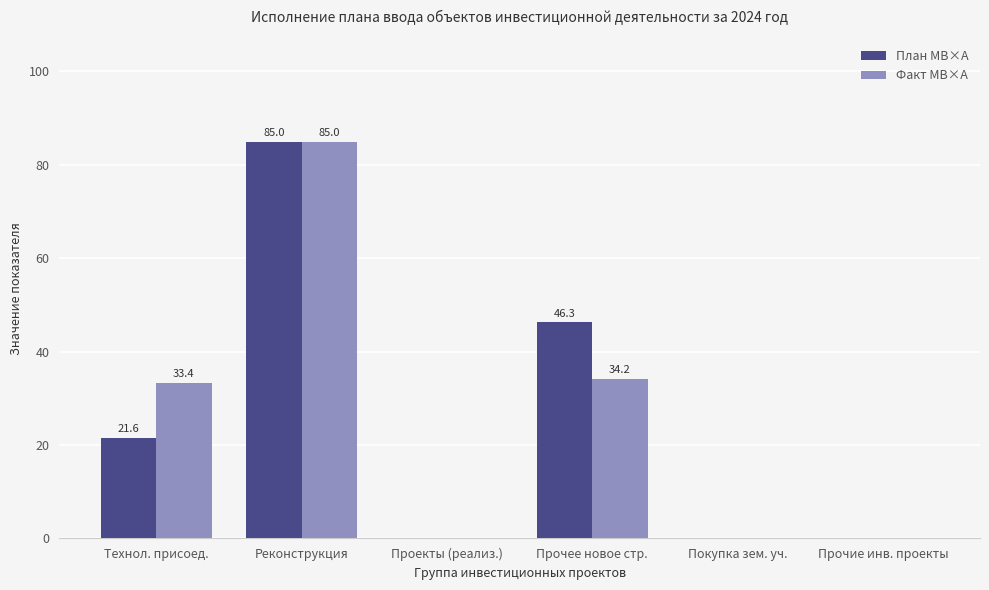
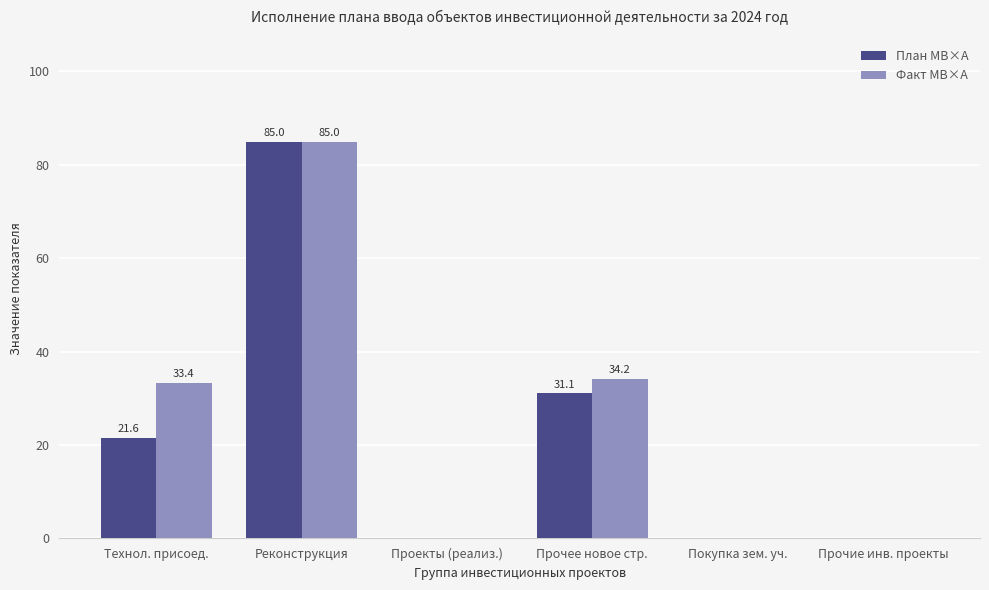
  {
    "План МВ×А": {
      "Технол. присоед.": 21.6,
      "Реконструкция": 85.0,
-     "Прочее новое стр.": 46.3
+     "Прочее новое стр.": 31.1
    },
    "Факт МВ×А": {
      "Технол. присоед.": 33.4,
      "Реконструкция": 85.0,
      "Прочее новое стр.": 34.2
    }
  }
